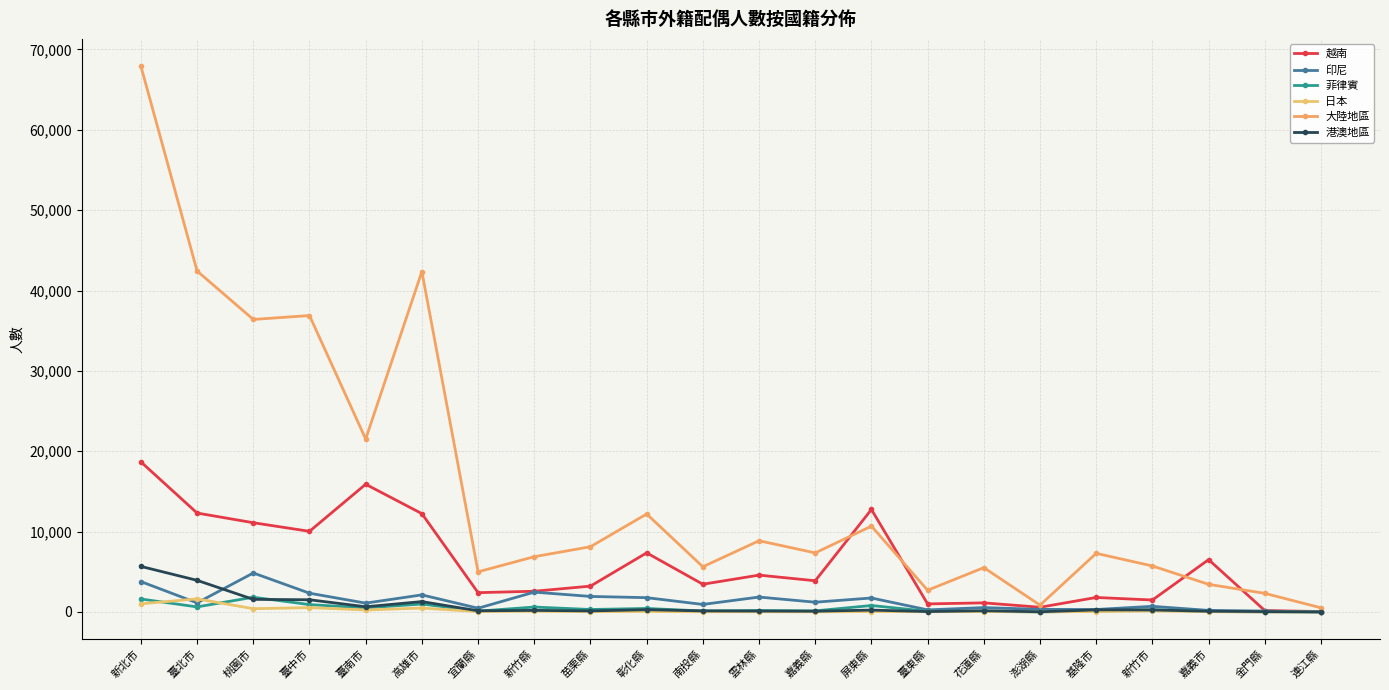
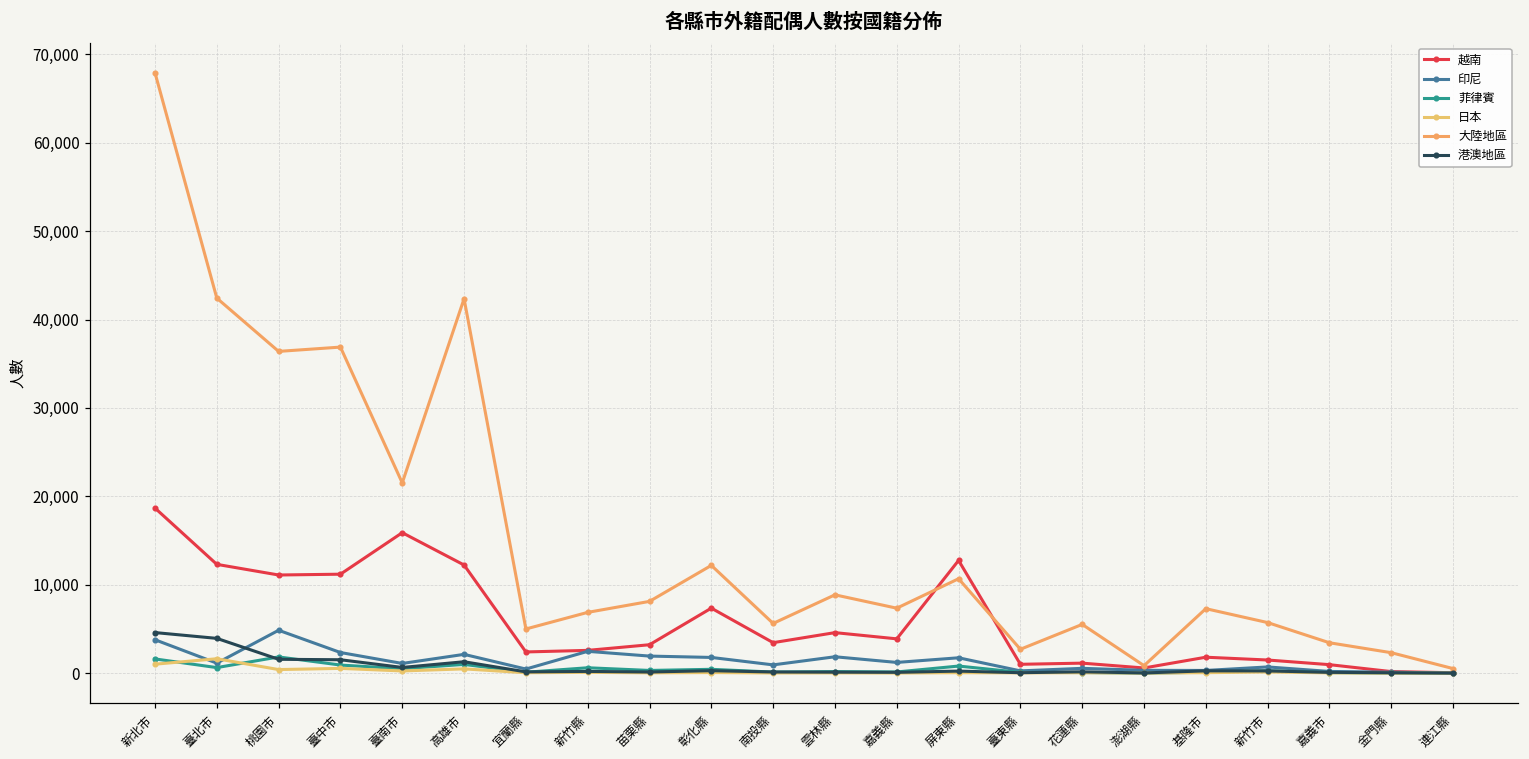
  {
    "越南": {
      "新北市": "19,000",
      "臺北市": "12,000",
      "桃園市": "11,000",
-     "臺中市": "10,000",
+     "臺中市": "11,000",
      "臺南市": "16,000",
      "高雄市": "12,000",
      "宜蘭縣": "2,000",
      "苗栗縣": "3,000",
      "彰化縣": "7,000",
      "南投縣": "3,000",
      "雲林縣": "5,000",
      "嘉義縣": "4,000",
      "屏東縣": "13,000",
      "臺東縣": "1,000",
      "花蓮縣": "1,000",
      "基隆市": "2,000",
      "新竹市": "1,000",
-     "嘉義市": "7,000"
+     "嘉義市": "1,000"
    },
    "港澳地區": {
-     "新北市": "6,000",
+     "新北市": "5,000",
      "臺北市": "4,000",
      "臺中市": "2,000"
    }
  }
